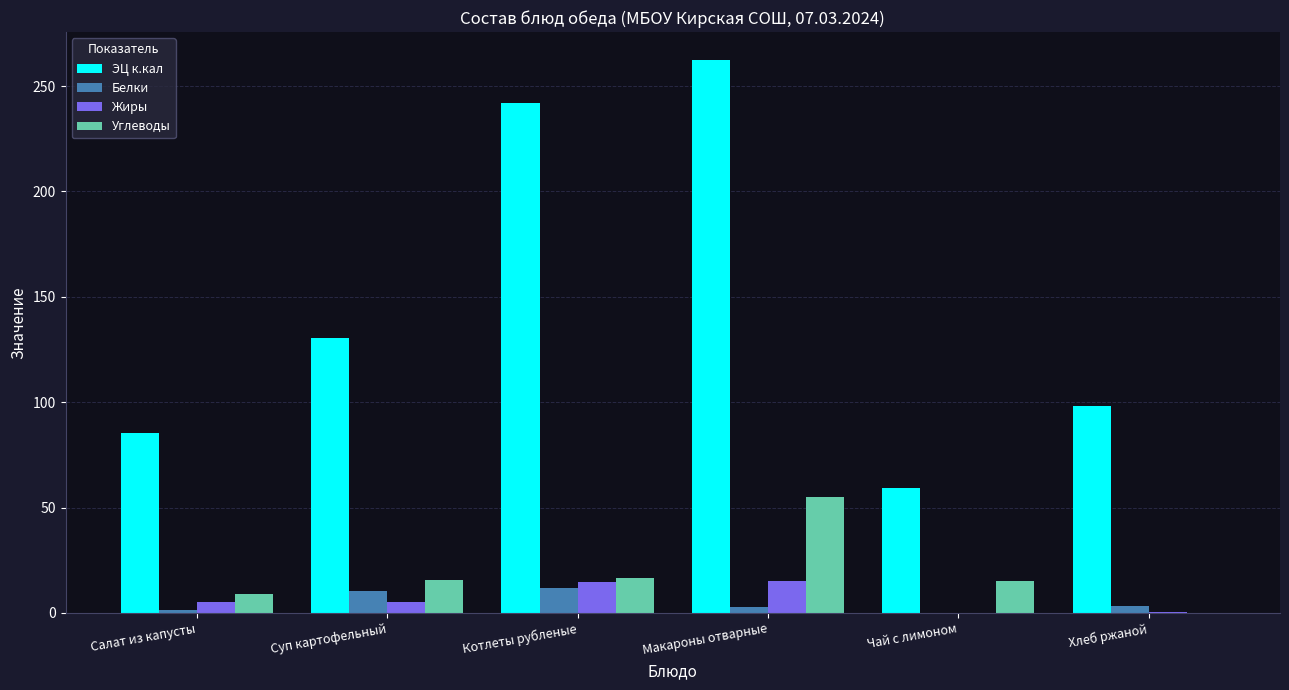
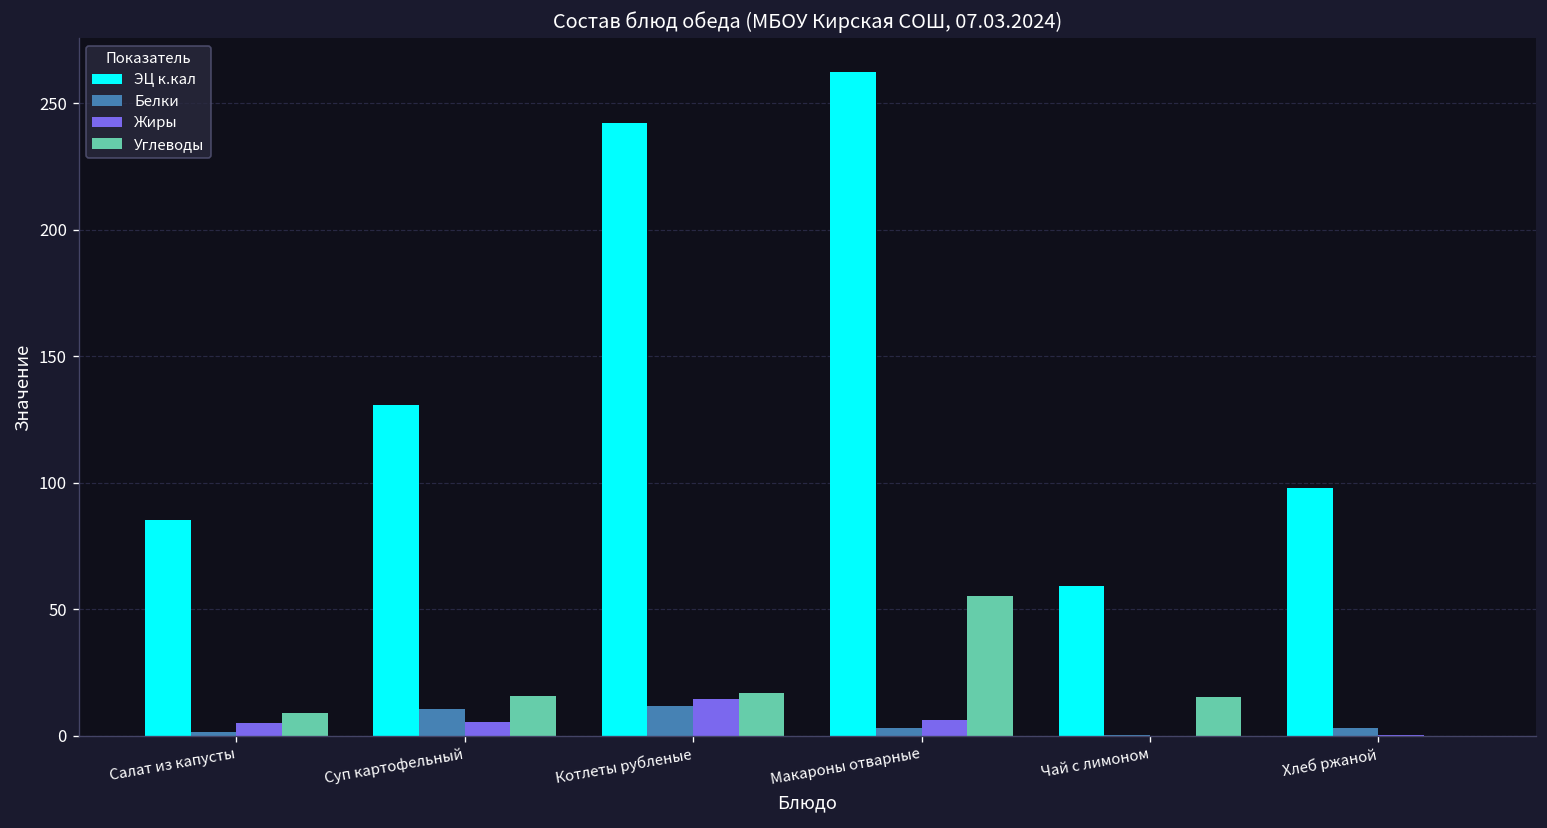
  {
    "ЭЦ к.кал": {
      "Салат из капусты": 85,
      "Суп картофельный": 131,
      "Котлеты рубленые": 242,
      "Макароны отварные": 262,
      "Чай с лимоном": 59,
      "Хлеб ржаной": 98
    },
    "Белки": {
      "Салат из капусты": 1,
      "Суп картофельный": 11,
      "Котлеты рубленые": 12,
      "Макароны отварные": 3,
      "Хлеб ржаной": 3
    },
    "Жиры": {
      "Салат из капусты": 5,
      "Суп картофельный": 5,
      "Котлеты рубленые": 15,
-     "Макароны отварные": 15
+     "Макароны отварные": 6
    },
    "Углеводы": {
      "Салат из капусты": 9,
      "Суп картофельный": 16,
      "Котлеты рубленые": 17,
      "Макароны отварные": 55,
      "Чай с лимоном": 15,
      "Хлеб ржаной": 0
    }
  }
